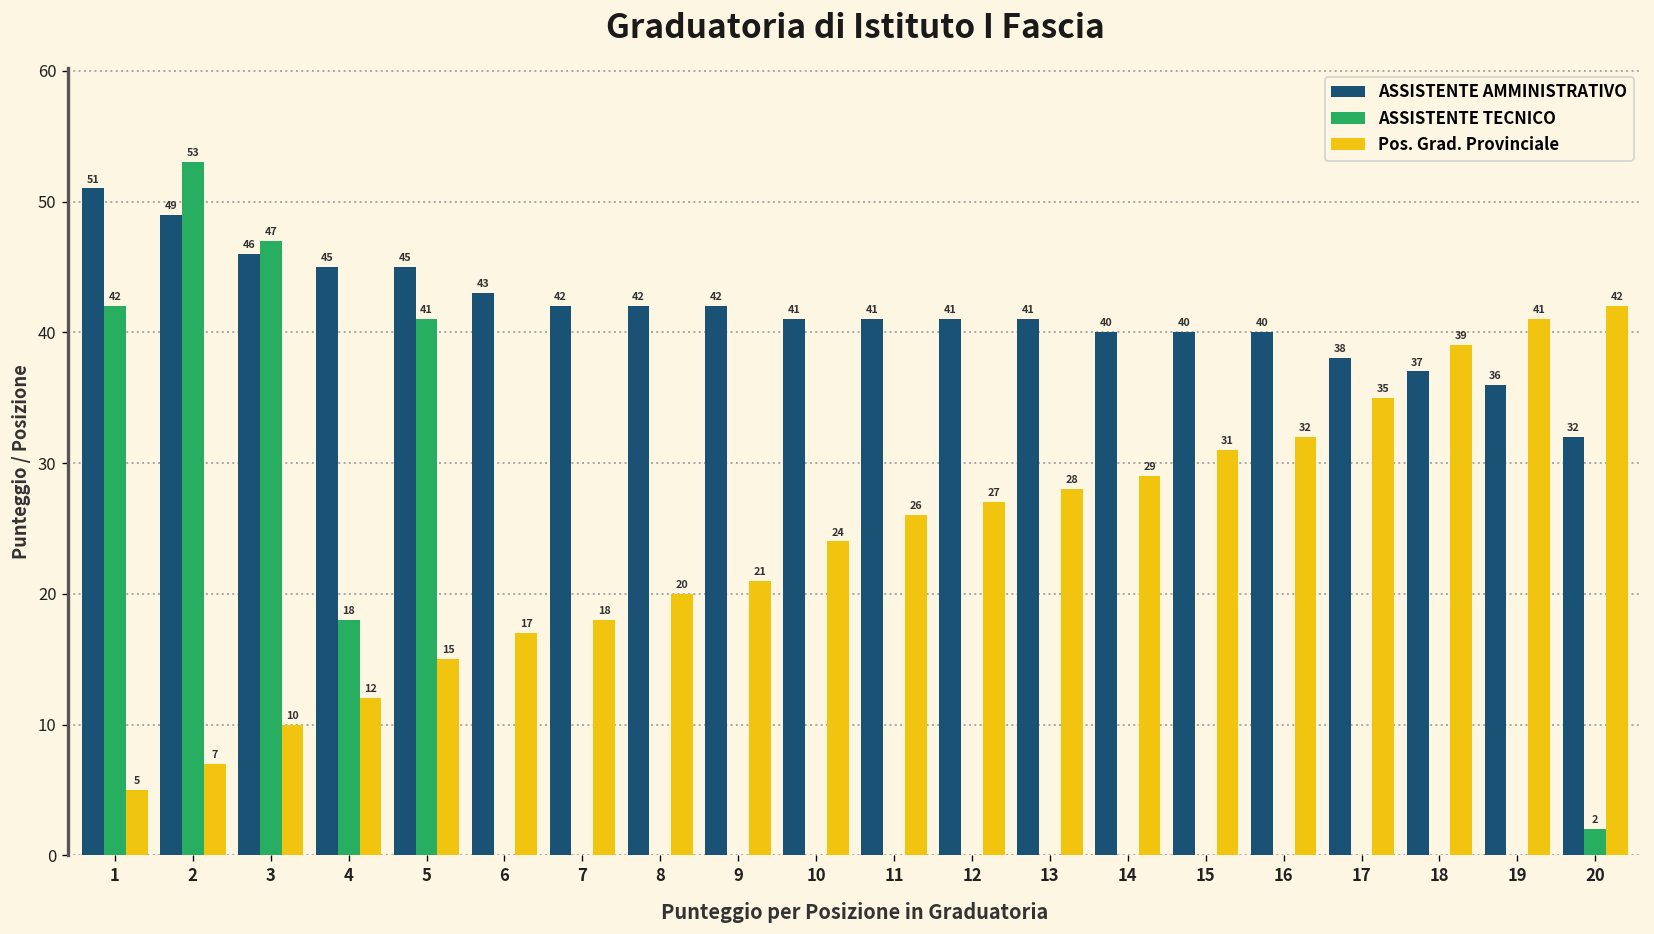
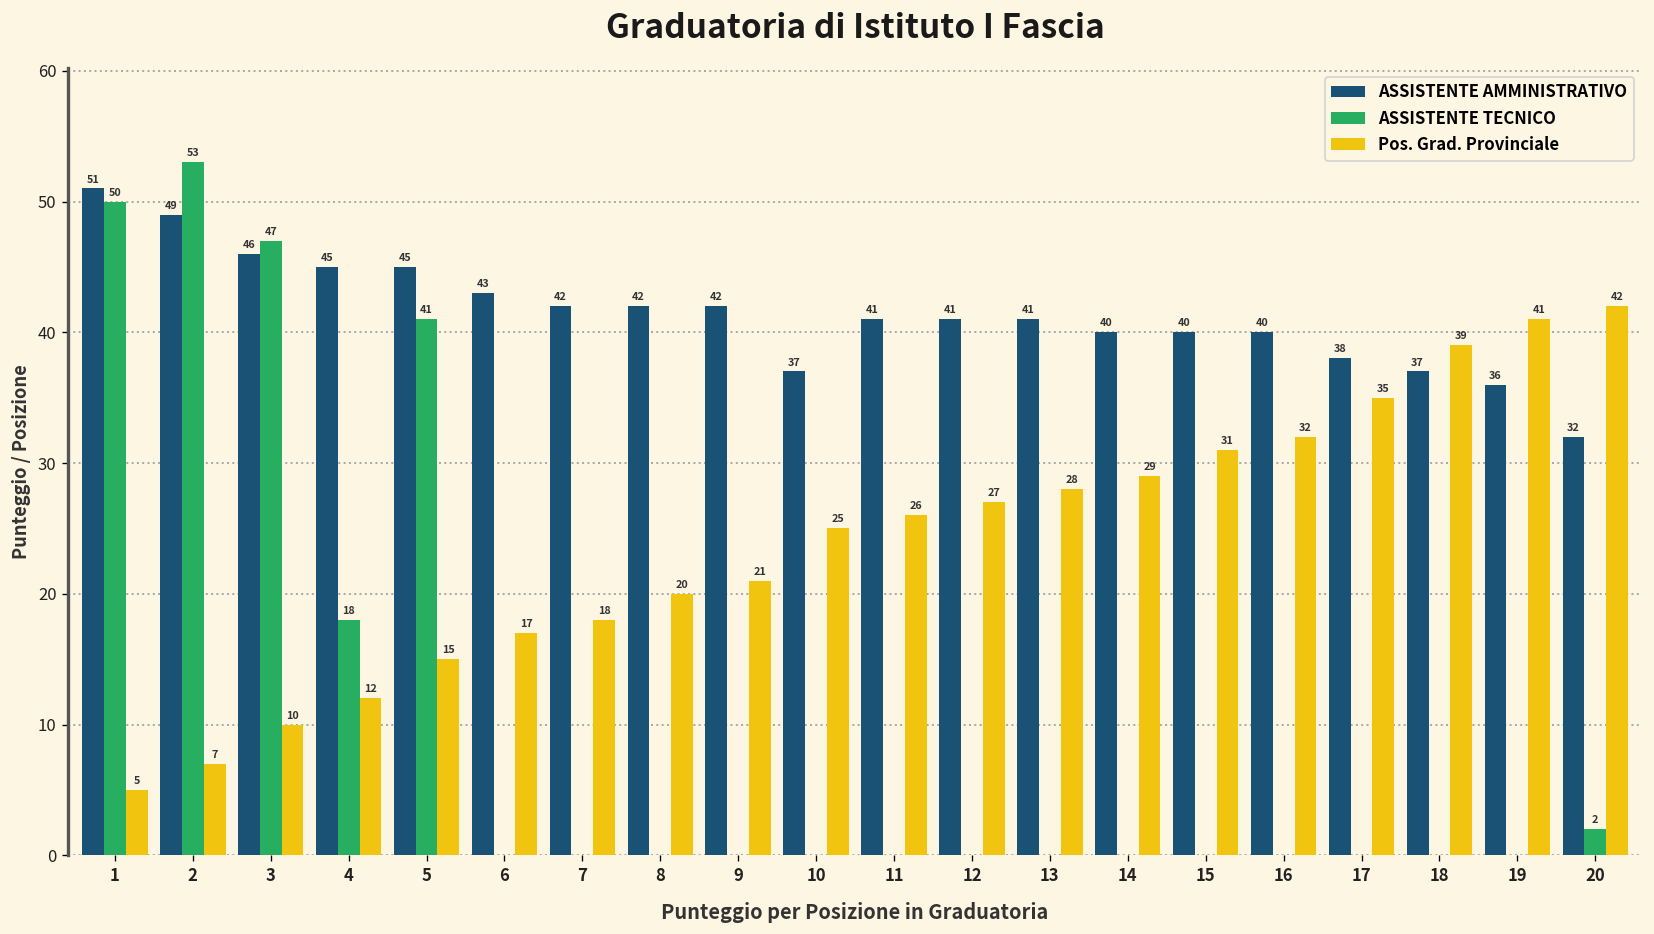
  {
    "ASSISTENTE AMMINISTRATIVO": {
      "1": 51,
      "2": 49,
      "3": 46,
      "4": 45,
      "5": 45,
      "6": 43,
      "7": 42,
      "8": 42,
      "9": 42,
-     "10": 41,
+     "10": 37,
      "11": 41,
      "12": 41,
      "13": 41,
      "14": 40,
      "15": 40,
      "16": 40,
      "17": 38,
      "18": 37,
      "19": 36,
      "20": 32
    },
    "ASSISTENTE TECNICO": {
-     "1": 42,
+     "1": 50,
      "2": 53,
      "3": 47,
      "4": 18,
      "5": 41,
      "20": 2
    },
    "Pos. Grad. Provinciale": {
      "1": 5,
      "2": 7,
      "3": 10,
      "4": 12,
      "5": 15,
      "6": 17,
      "7": 18,
      "8": 20,
      "9": 21,
-     "10": 24,
+     "10": 25,
      "11": 26,
      "12": 27,
      "13": 28,
      "14": 29,
      "15": 31,
      "16": 32,
      "17": 35,
      "18": 39,
      "19": 41,
      "20": 42
    }
  }
